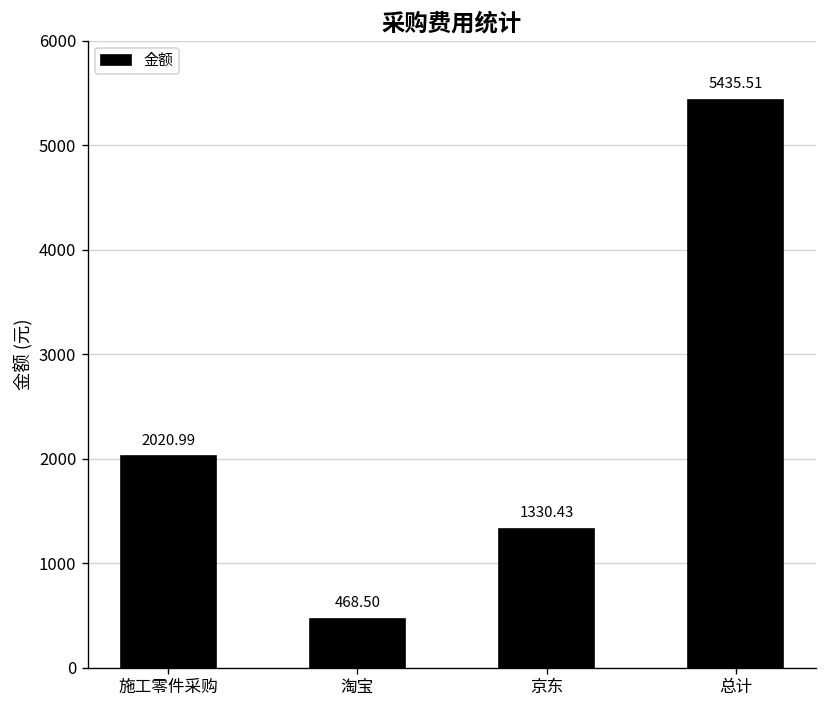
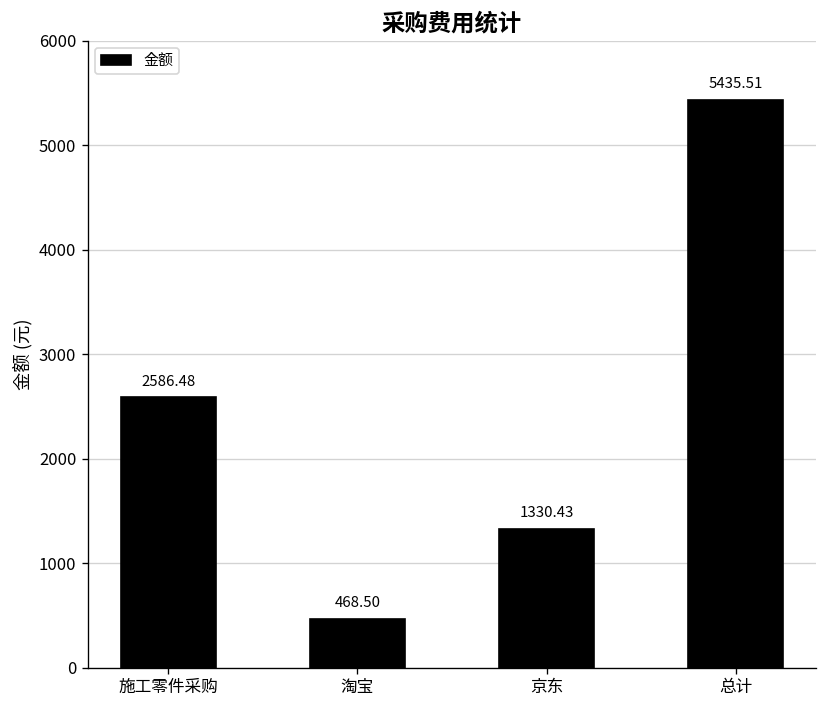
  {
-   "施工零件采购": 2020.99,
+   "施工零件采购": 2586.48,
    "淘宝": 468.50,
    "京东": 1330.43,
    "总计": 5435.51
  }
